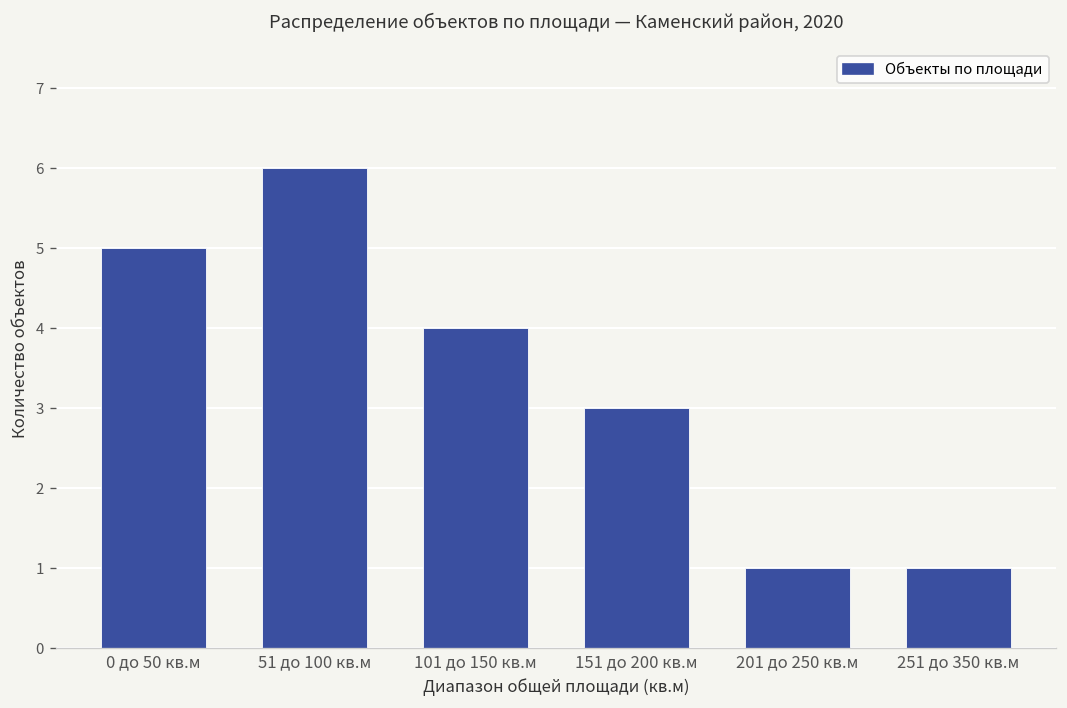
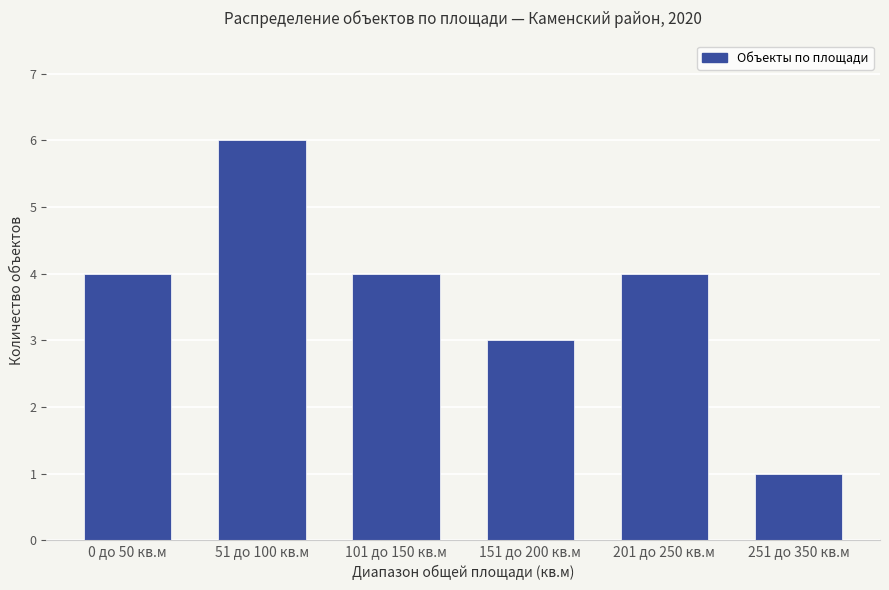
  {
-   "0 до 50 кв.м": 5,
+   "0 до 50 кв.м": 4,
    "51 до 100 кв.м": 6,
    "101 до 150 кв.м": 4,
    "151 до 200 кв.м": 3,
-   "201 до 250 кв.м": 1,
+   "201 до 250 кв.м": 4,
    "251 до 350 кв.м": 1
  }
